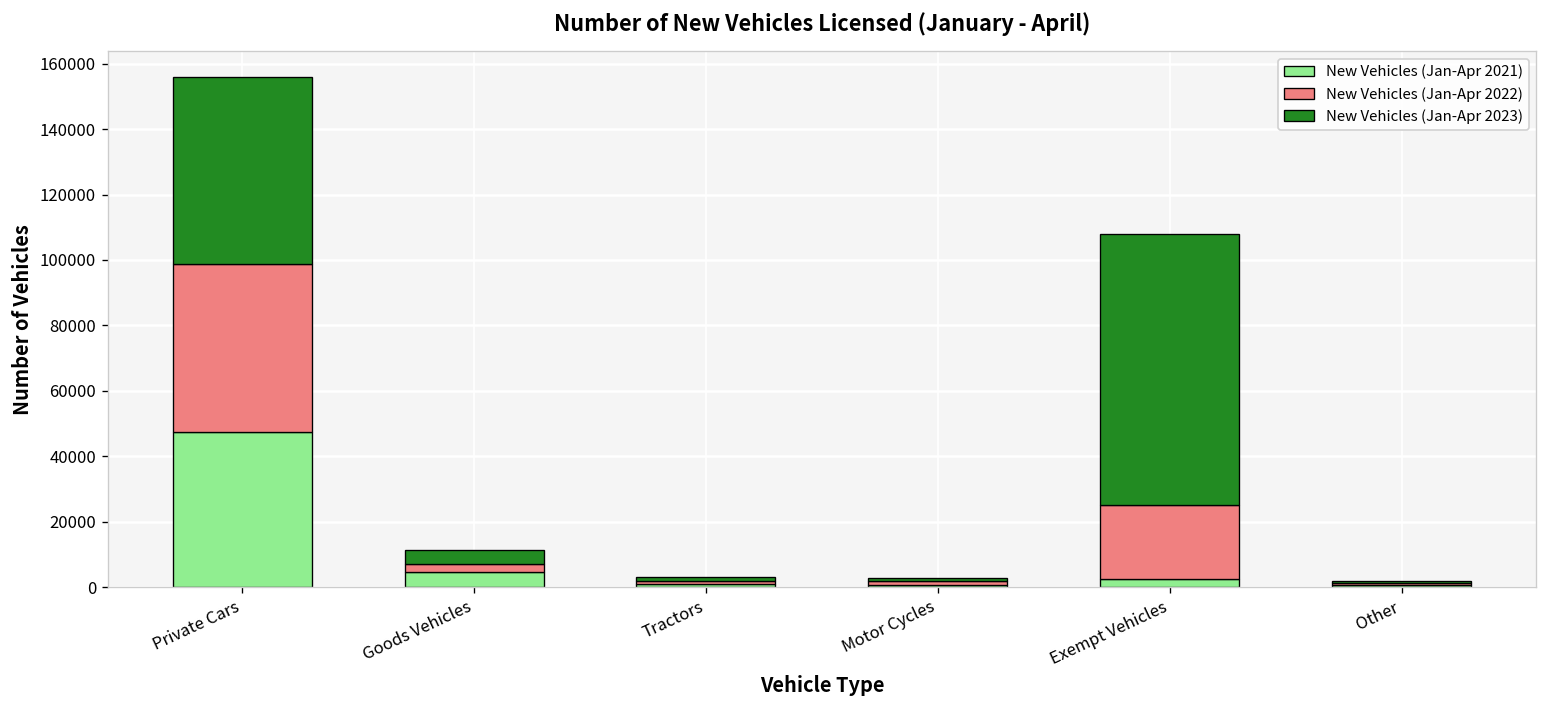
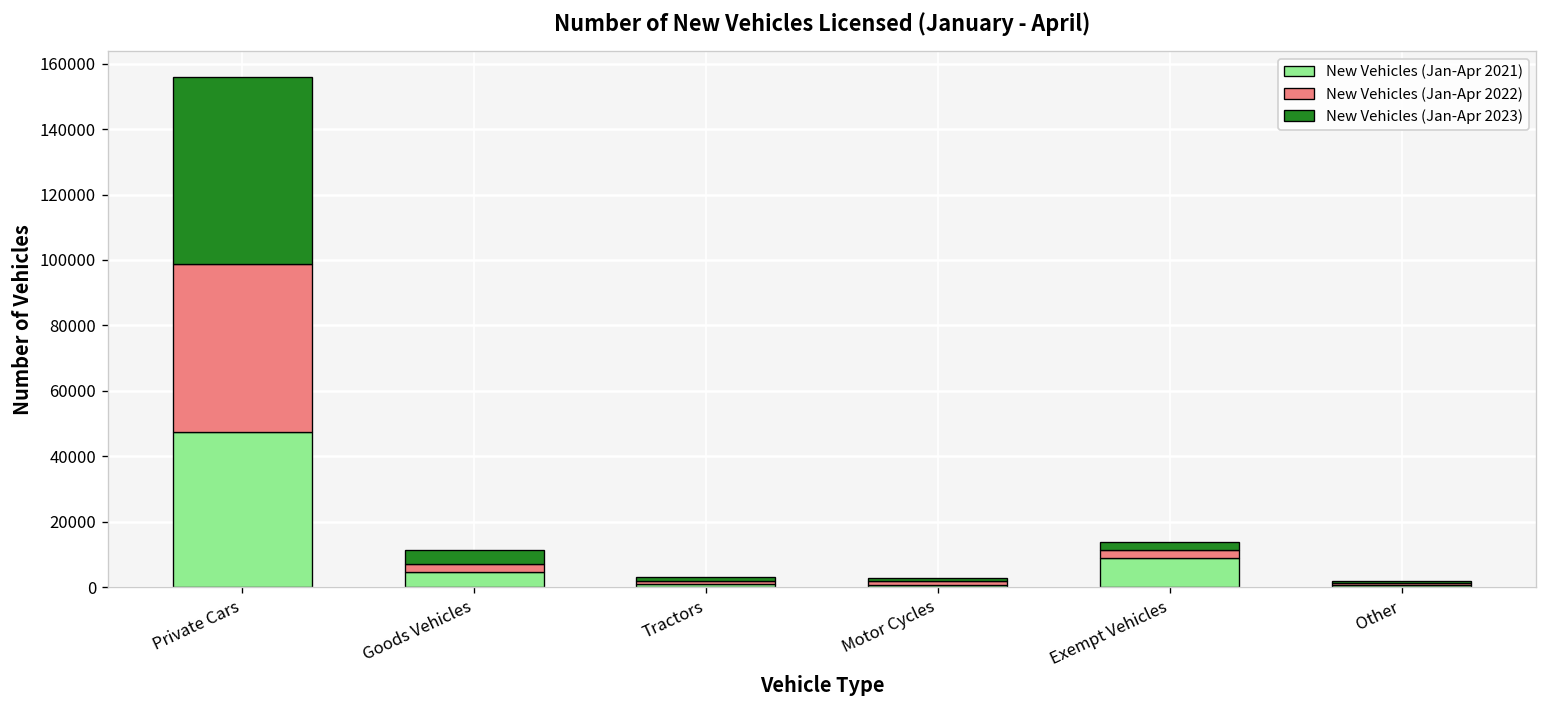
  {
    "New Vehicles (Jan-Apr 2021)": {
      "Private Cars": 48000,
      "Goods Vehicles": 5000,
      "Tractors": 1000,
-     "Exempt Vehicles": 2000
+     "Exempt Vehicles": 9000
    },
    "New Vehicles (Jan-Apr 2022)": {
      "Private Cars": 51000,
      "Goods Vehicles": 3000,
      "Tractors": 1000,
      "Motor Cycles": 1000,
-     "Exempt Vehicles": 23000
+     "Exempt Vehicles": 2000
    },
    "New Vehicles (Jan-Apr 2023)": {
      "Private Cars": 57000,
      "Goods Vehicles": 4000,
      "Tractors": 1000,
      "Motor Cycles": 1000,
-     "Exempt Vehicles": 83000
+     "Exempt Vehicles": 3000
    }
  }
